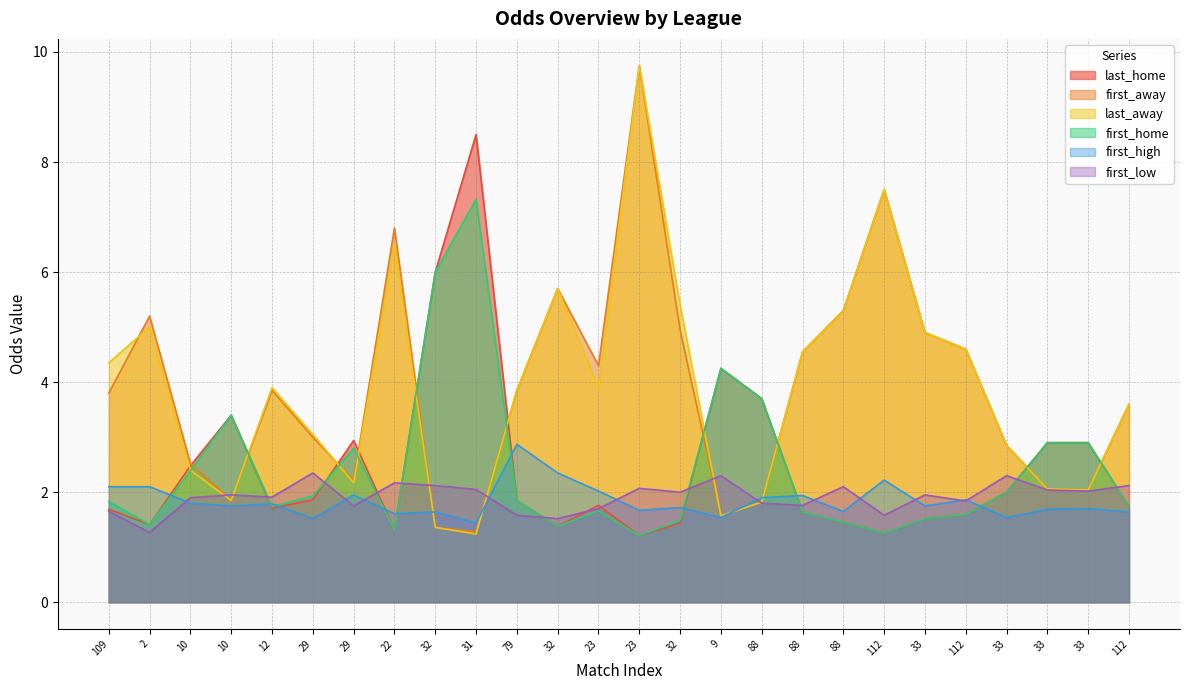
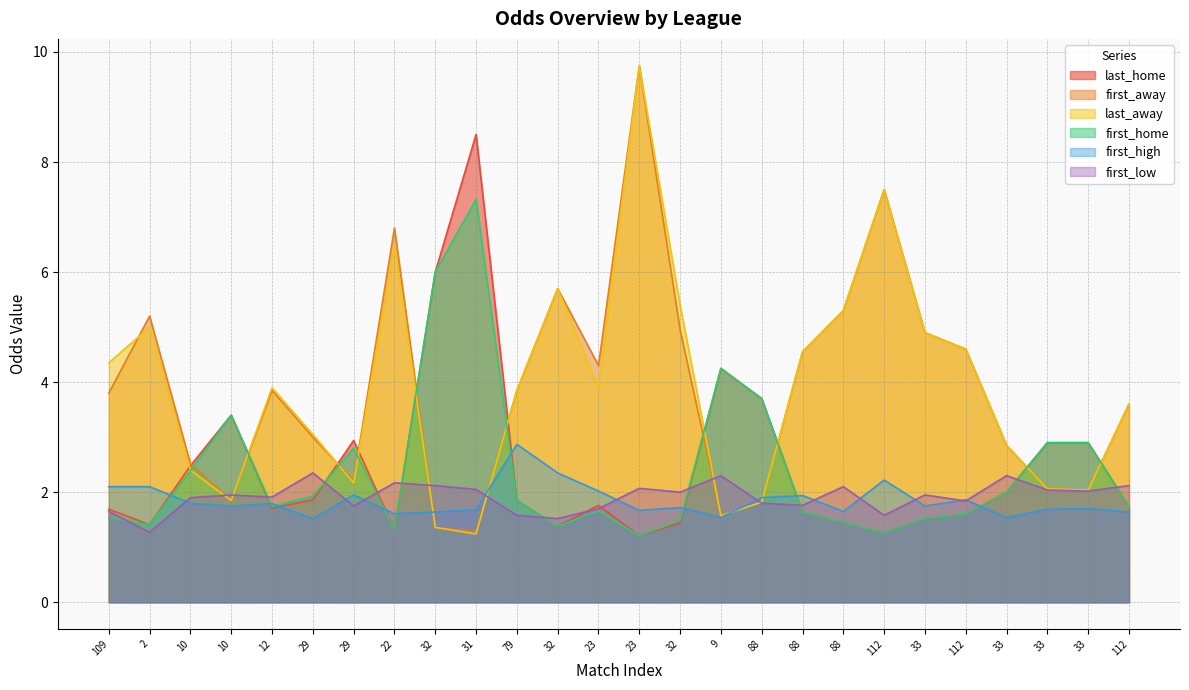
  {
    "first_home": {
-     "109": 1.8,
+     "109": 1.5,
      "31": 7.3
    },
    "first_high": {
      "109": 2.1,
      "2": 2.1,
      "12": 1.8,
      "22": 1.6,
-     "31": 1.4,
+     "31": 1.7,
      "79": 2.9
    },
    "first_low": {
      "2": 1.3,
      "12": 1.9,
      "22": 2.2,
      "31": 2.1,
      "79": 1.6,
      "9": 2.3
    }
  }
